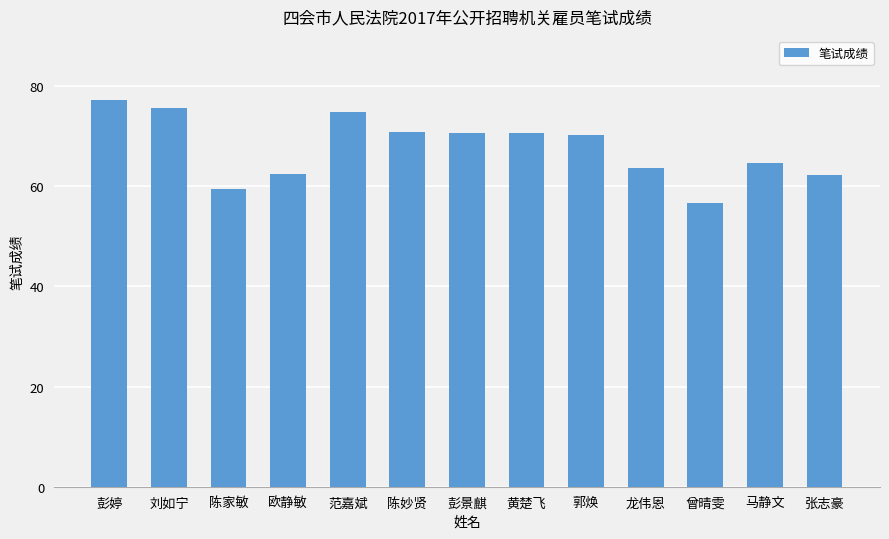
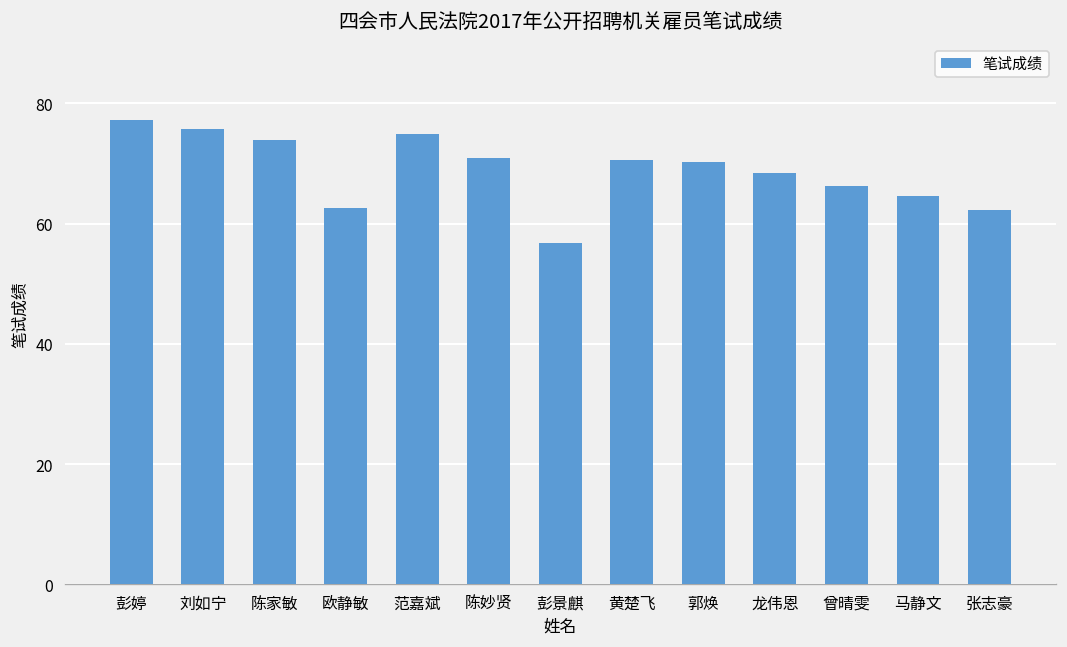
  {
    "彭婷": 77,
    "刘如宁": 76,
-   "陈家敏": 59,
+   "陈家敏": 74,
    "欧静敏": 63,
    "范嘉斌": 75,
    "陈妙贤": 71,
-   "彭景麒": 71,
+   "彭景麒": 57,
    "黄楚飞": 71,
    "郭焕": 70,
-   "龙伟恩": 64,
-   "曾晴雯": 57,
+   "龙伟恩": 68,
+   "曾晴雯": 66,
    "马静文": 65,
    "张志豪": 62
  }
